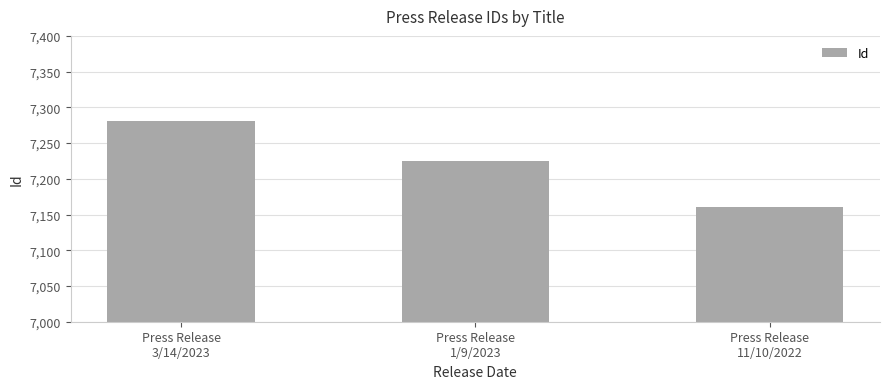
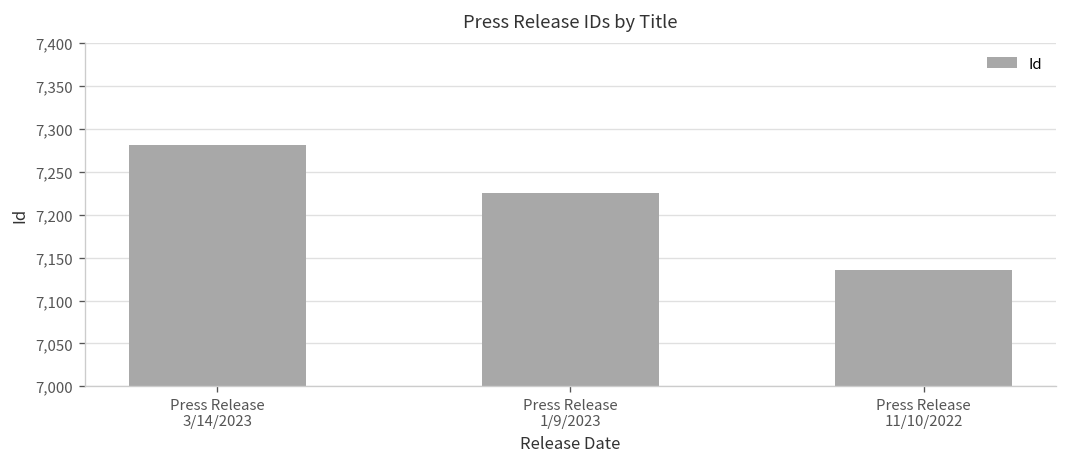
  {
    "Press Release 3/14/2023": "7,280",
    "Press Release 1/9/2023": "7,230",
-   "Press Release 11/10/2022": "7,160"
+   "Press Release 11/10/2022": "7,140"
  }
